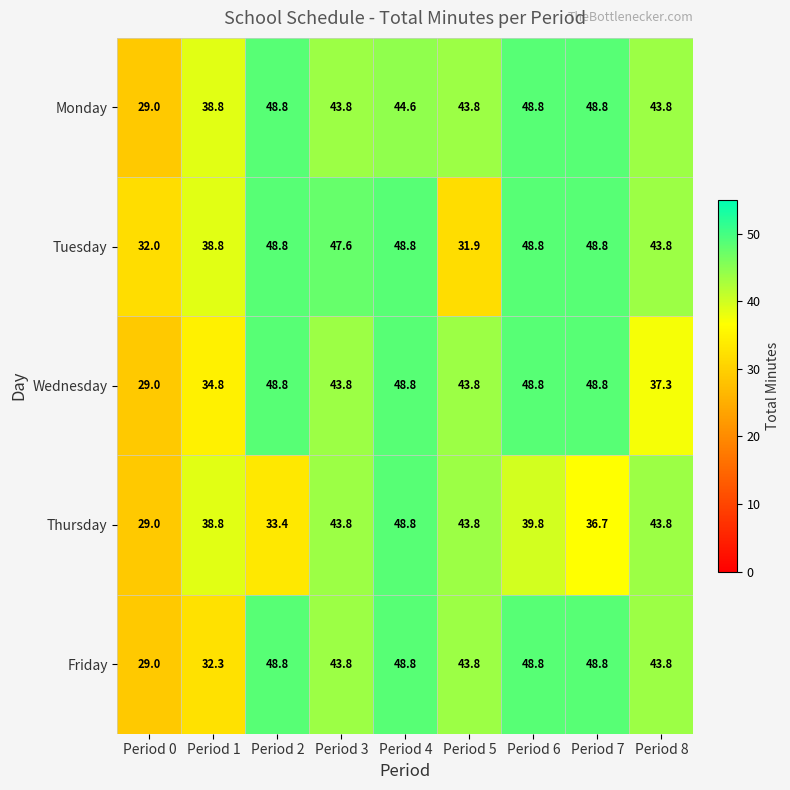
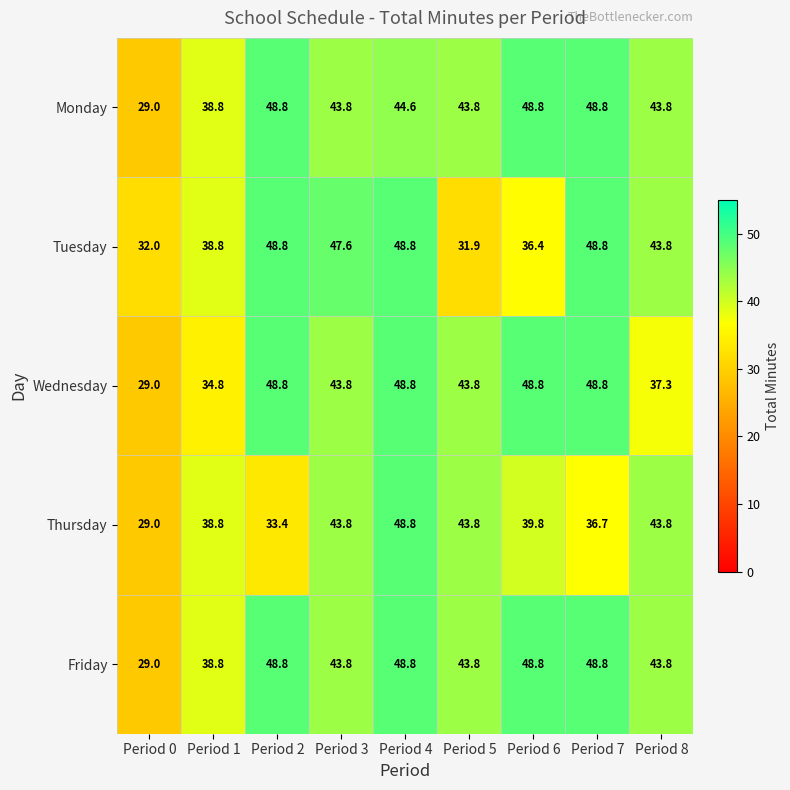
  {
    "Monday": {
      "Period 0": 29.0,
      "Period 1": 38.8,
      "Period 2": 48.8,
      "Period 3": 43.8,
      "Period 4": 44.6,
      "Period 5": 43.8,
      "Period 6": 48.8,
      "Period 7": 48.8,
      "Period 8": 43.8
    },
    "Tuesday": {
      "Period 0": 32.0,
      "Period 1": 38.8,
      "Period 2": 48.8,
      "Period 3": 47.6,
      "Period 4": 48.8,
      "Period 5": 31.9,
-     "Period 6": 48.8,
+     "Period 6": 36.4,
      "Period 7": 48.8,
      "Period 8": 43.8
    },
    "Wednesday": {
      "Period 0": 29.0,
      "Period 1": 34.8,
      "Period 2": 48.8,
      "Period 3": 43.8,
      "Period 4": 48.8,
      "Period 5": 43.8,
      "Period 6": 48.8,
      "Period 7": 48.8,
      "Period 8": 37.3
    },
    "Thursday": {
      "Period 0": 29.0,
      "Period 1": 38.8,
      "Period 2": 33.4,
      "Period 3": 43.8,
      "Period 4": 48.8,
      "Period 5": 43.8,
      "Period 6": 39.8,
      "Period 7": 36.7,
      "Period 8": 43.8
    },
    "Friday": {
      "Period 0": 29.0,
-     "Period 1": 32.3,
+     "Period 1": 38.8,
      "Period 2": 48.8,
      "Period 3": 43.8,
      "Period 4": 48.8,
      "Period 5": 43.8,
      "Period 6": 48.8,
      "Period 7": 48.8,
      "Period 8": 43.8
    }
  }
